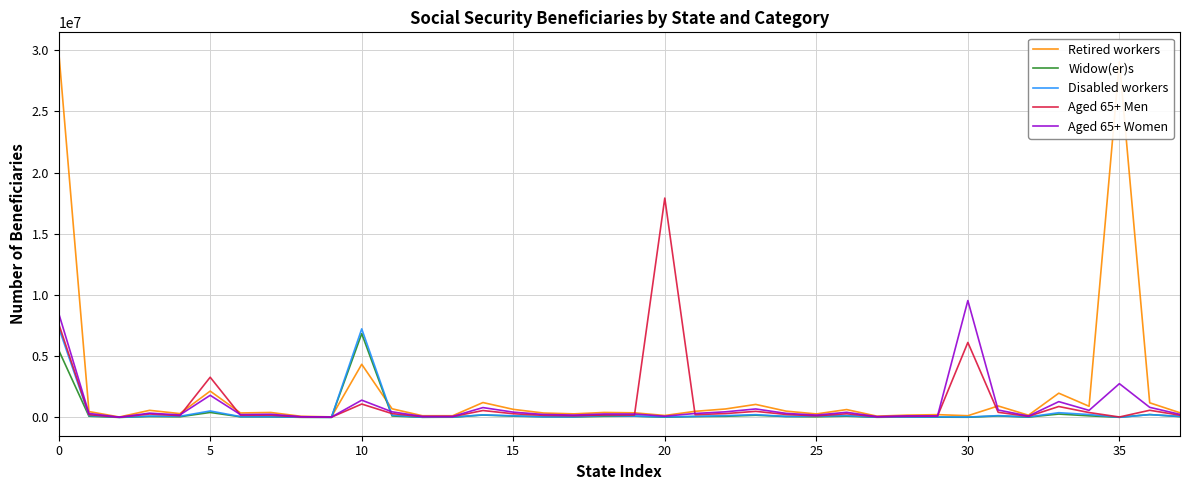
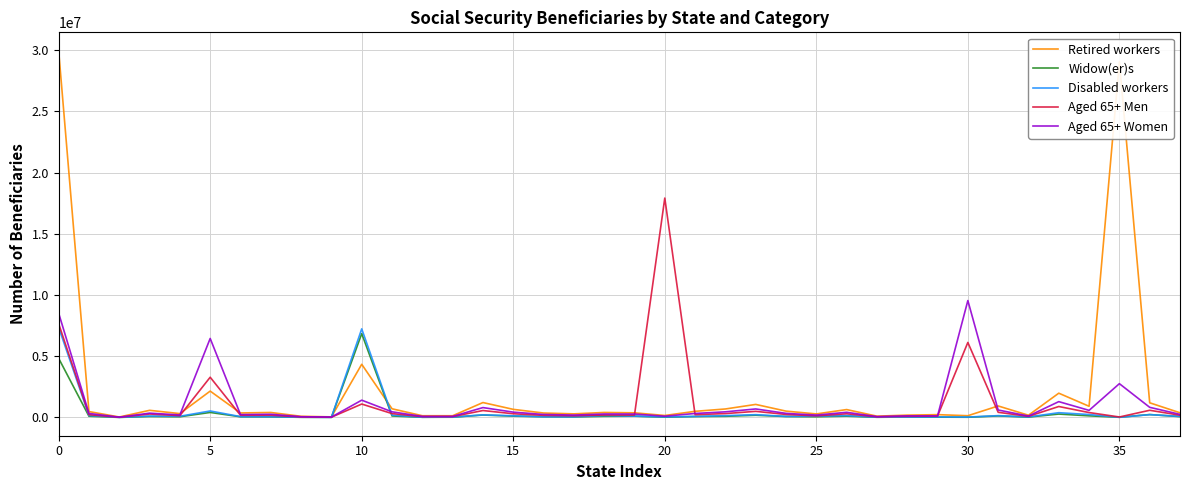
  {
    "Retired workers": {
      "0": 30000000,
      "5": 2200000,
      "10": 4300000,
      "15": 700000
    },
    "Widow(er)s": {
-     "0": 5500000,
+     "0": 4800000,
      "10": 6800000
    },
    "Disabled workers": {
      "0": 7400000,
      "10": 7200000
    },
    "Aged 65+ Men": {
      "0": 7700000,
      "5": 3300000,
      "10": 1100000,
      "20": 17900000,
      "30": 6100000
    },
    "Aged 65+ Women": {
      "0": 8500000,
-     "5": 1800000,
+     "5": 6500000,
      "10": 1400000,
      "30": 9500000,
      "35": 2800000
    }
  }
